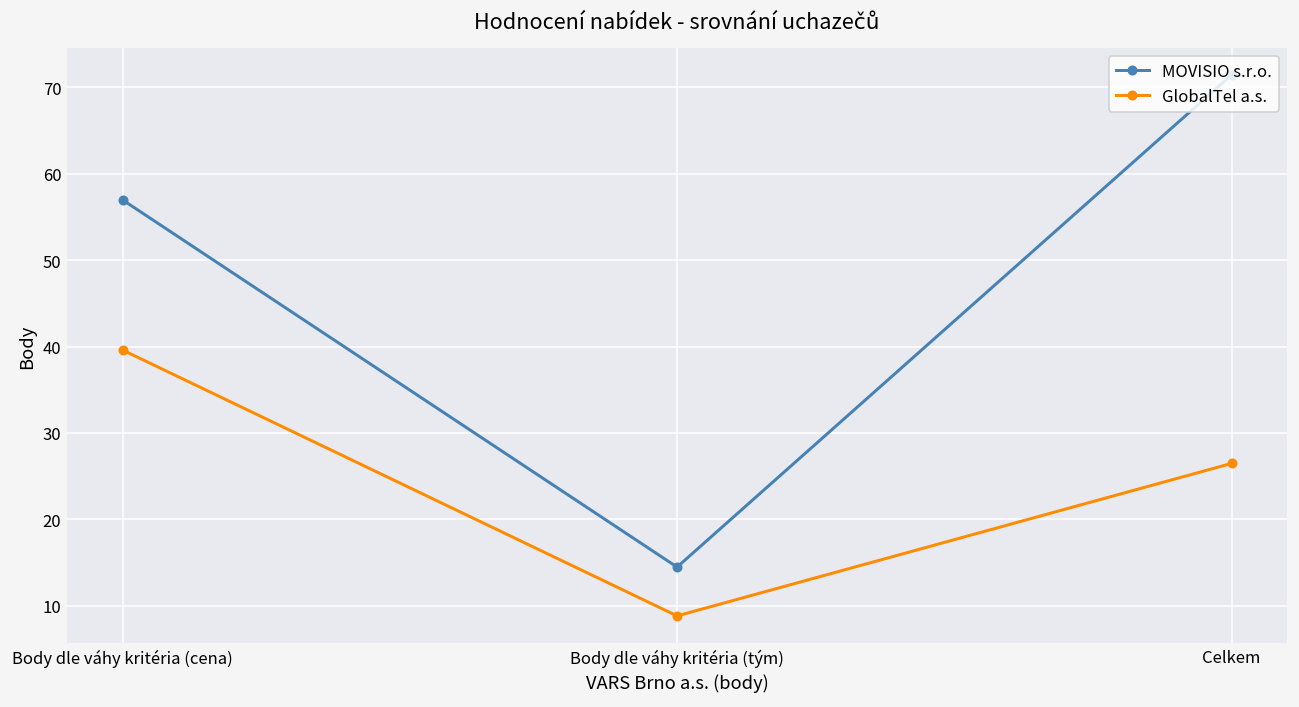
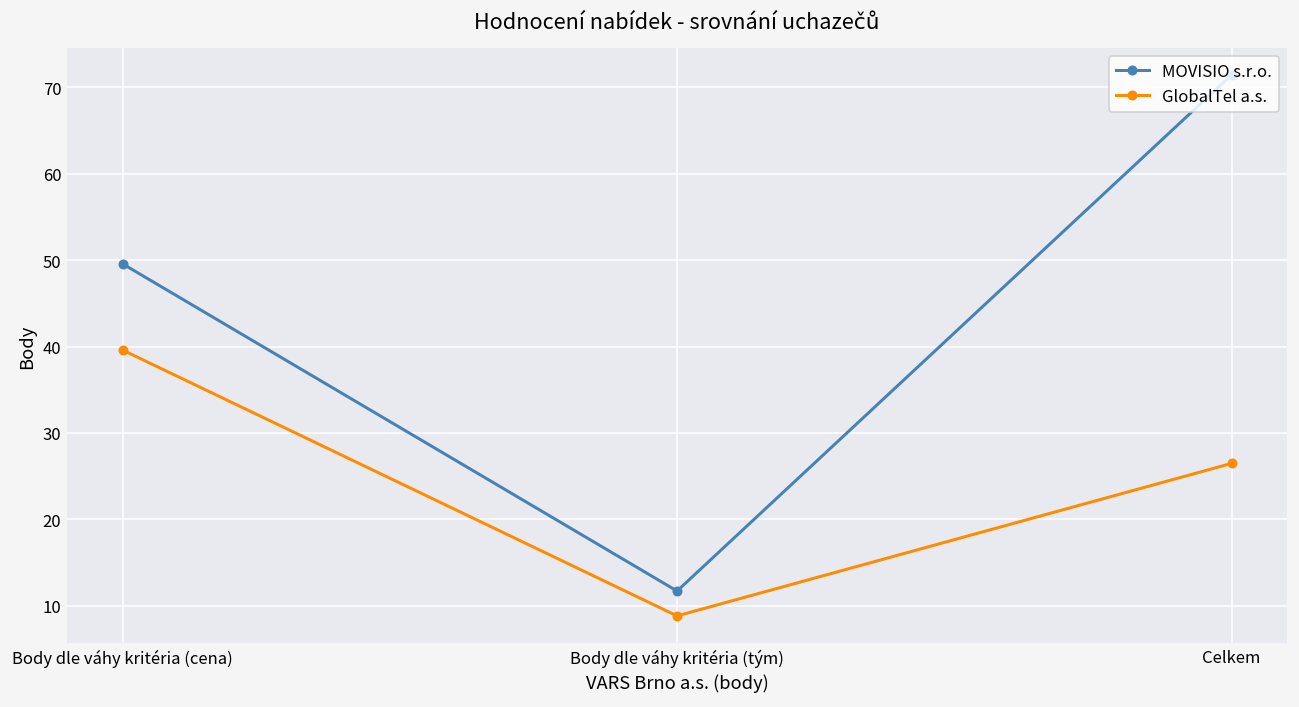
  {
    "MOVISIO s.r.o.": {
-     "Body dle váhy kritéria (cena)": 57,
-     "Body dle váhy kritéria (tým)": 14
+     "Body dle váhy kritéria (cena)": 50,
+     "Body dle váhy kritéria (tým)": 12
    },
    "GlobalTel a.s.": {
      "Body dle váhy kritéria (cena)": 40,
      "Body dle váhy kritéria (tým)": 9,
      "Celkem": 26
    }
  }
